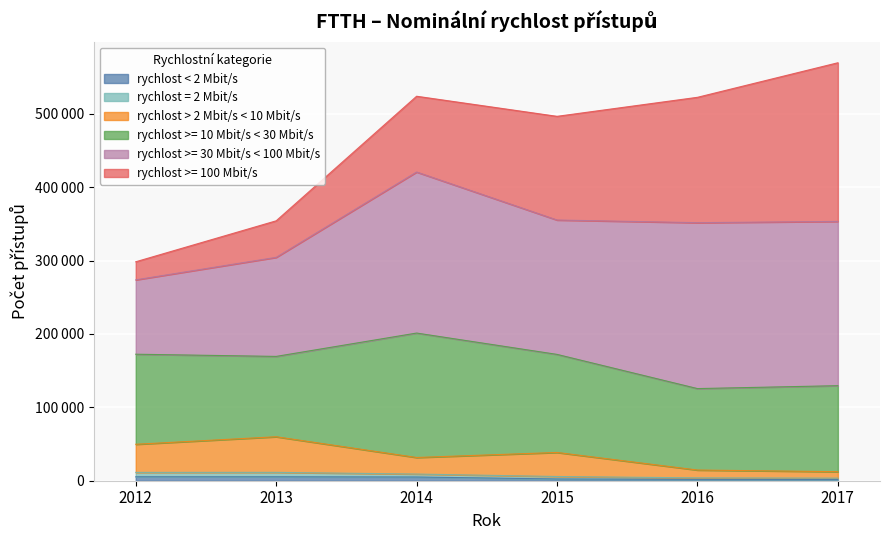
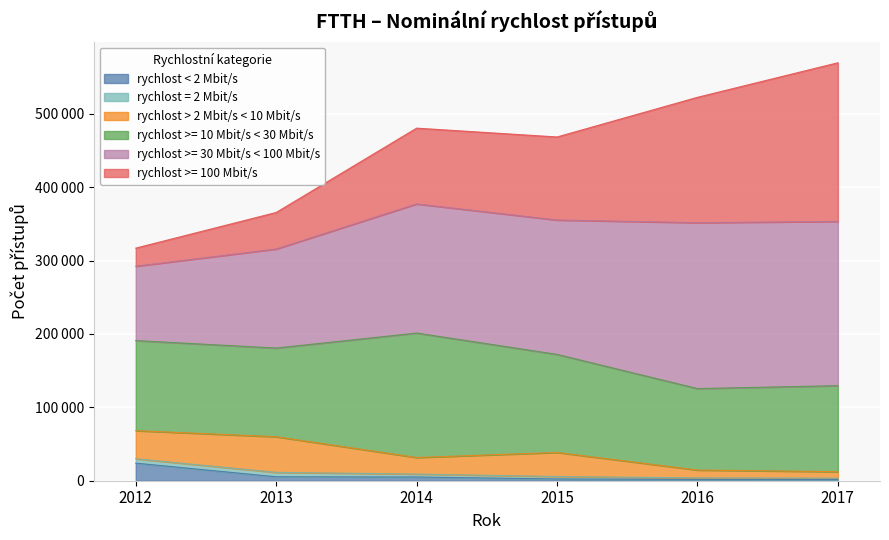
  {
    "rychlost < 2 Mbit/s": {
-     "2012": 10000,
+     "2012": 20000,
      "2013": 10000,
      "2014": 10000
    },
    "rychlost = 2 Mbit/s": {
      "2012": 10000,
      "2013": 10000,
      "2014": 0
    },
    "rychlost > 2 Mbit/s < 10 Mbit/s": {
      "2012": 40000,
      "2013": 50000,
      "2014": 20000,
      "2015": 30000,
      "2016": 10000,
      "2017": 10000
    },
    "rychlost >= 10 Mbit/s < 30 Mbit/s": {
      "2012": 120000,
-     "2013": 110000,
+     "2013": 120000,
      "2014": 170000,
      "2015": 130000,
      "2016": 110000,
      "2017": 120000
    },
    "rychlost >= 30 Mbit/s < 100 Mbit/s": {
      "2012": 100000,
      "2013": 130000,
-     "2014": 220000,
+     "2014": 180000,
      "2015": 180000,
      "2016": 230000,
      "2017": 220000
    },
    "rychlost >= 100 Mbit/s": {
      "2012": 20000,
      "2013": 50000,
      "2014": 100000,
-     "2015": 140000,
+     "2015": 110000,
      "2016": 170000,
      "2017": 220000
    }
  }
